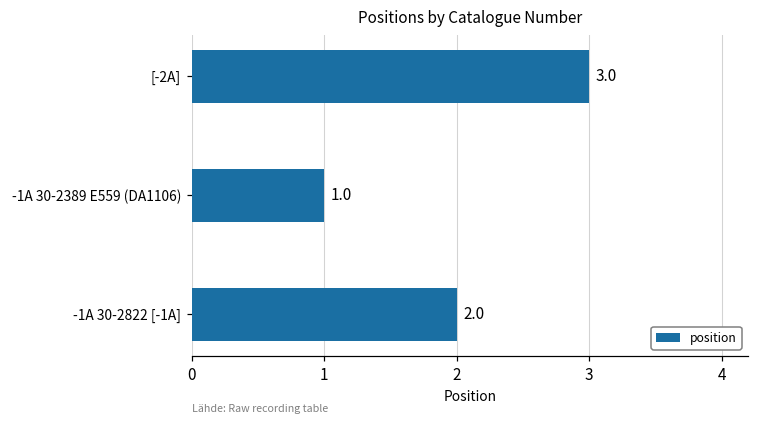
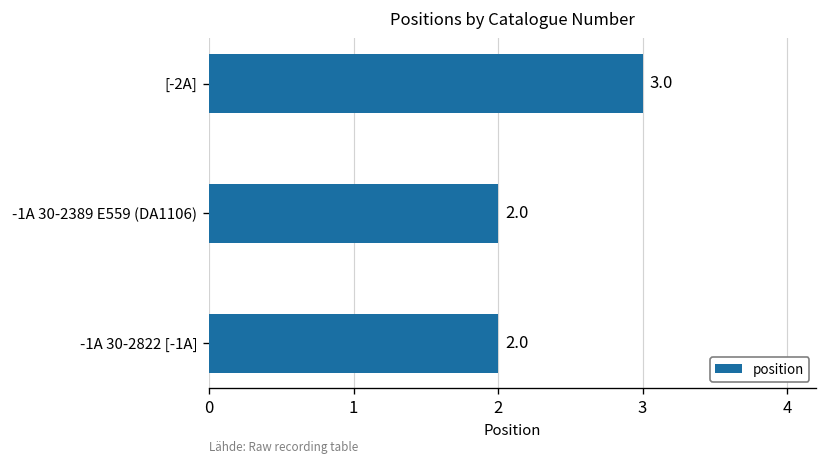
  {
    "[-2A]": 3.0,
-   "-1A 30-2389 E559 (DA1106)": 1.0,
+   "-1A 30-2389 E559 (DA1106)": 2.0,
    "-1A 30-2822 [-1A]": 2.0
  }
